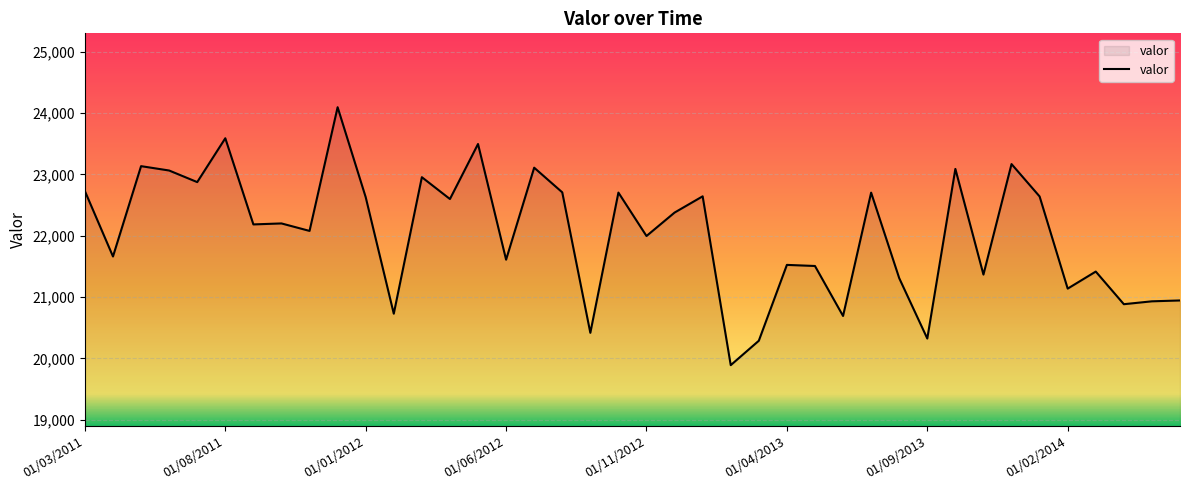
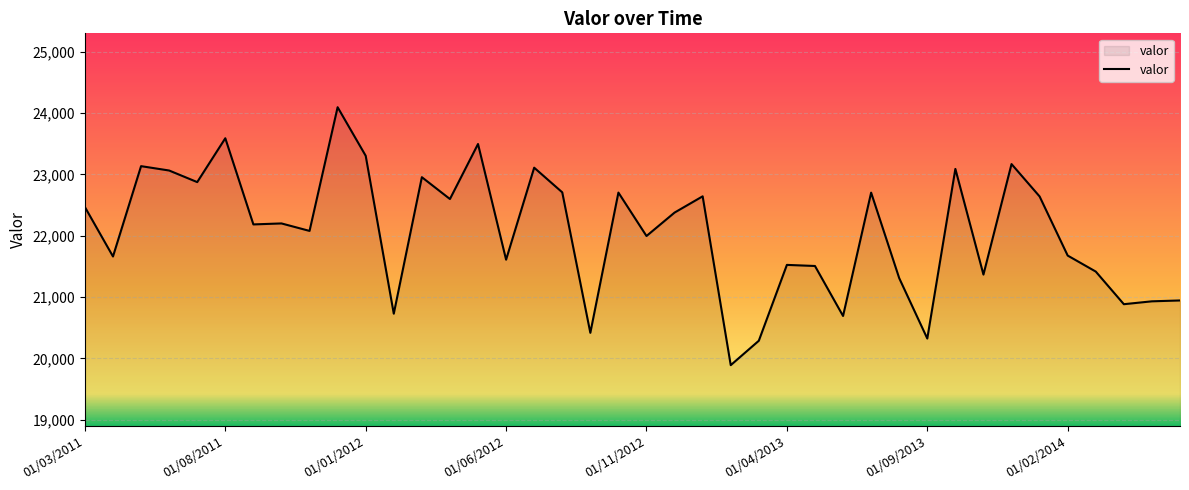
  {
-   "01/03/2011": "22,700",
+   "01/03/2011": "22,500",
    "01/08/2011": "23,600",
-   "01/01/2012": "22,600",
+   "01/01/2012": "23,300",
    "01/06/2012": "21,600",
    "01/11/2012": "22,000",
    "01/04/2013": "21,500",
    "01/09/2013": "20,300",
-   "01/02/2014": "21,100"
+   "01/02/2014": "21,700"
  }
